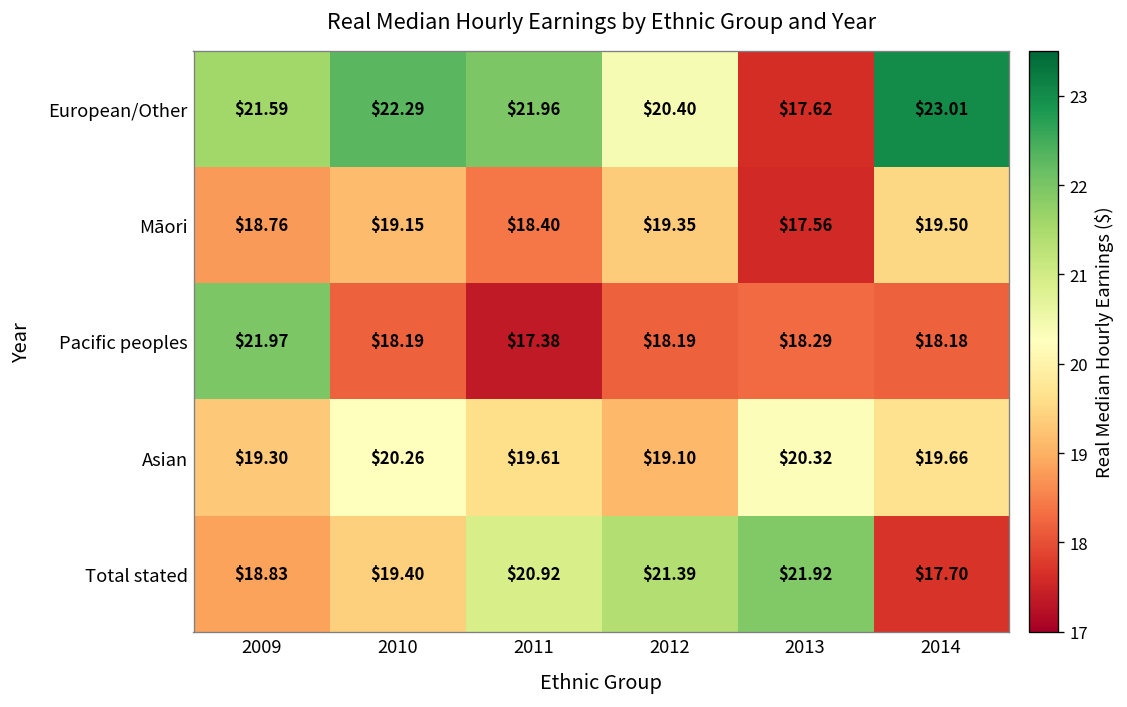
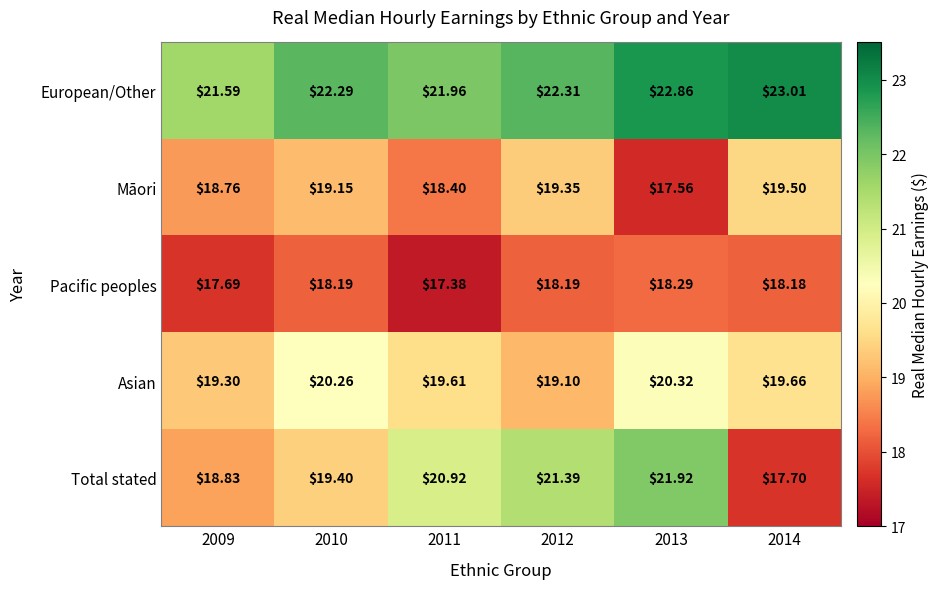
  {
    "European/Other": {
      "2009": "$21.59",
      "2010": "$22.29",
      "2011": "$21.96",
-     "2012": "$20.40",
-     "2013": "$17.62",
+     "2012": "$22.31",
+     "2013": "$22.86",
      "2014": "$23.01"
    },
    "Māori": {
      "2009": "$18.76",
      "2010": "$19.15",
      "2011": "$18.40",
      "2012": "$19.35",
      "2013": "$17.56",
      "2014": "$19.50"
    },
    "Pacific peoples": {
-     "2009": "$21.97",
+     "2009": "$17.69",
      "2010": "$18.19",
      "2011": "$17.38",
      "2012": "$18.19",
      "2013": "$18.29",
      "2014": "$18.18"
    },
    "Asian": {
      "2009": "$19.30",
      "2010": "$20.26",
      "2011": "$19.61",
      "2012": "$19.10",
      "2013": "$20.32",
      "2014": "$19.66"
    },
    "Total stated": {
      "2009": "$18.83",
      "2010": "$19.40",
      "2011": "$20.92",
      "2012": "$21.39",
      "2013": "$21.92",
      "2014": "$17.70"
    }
  }
